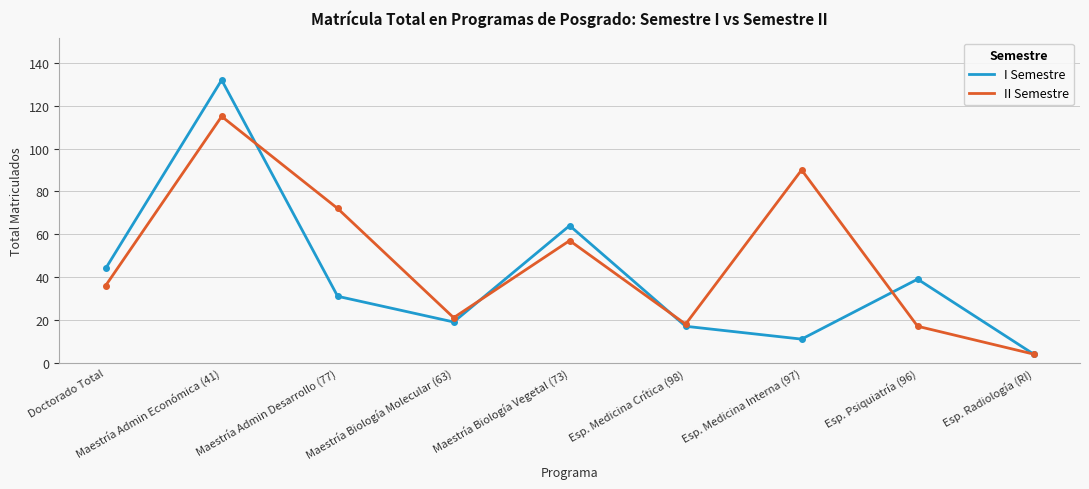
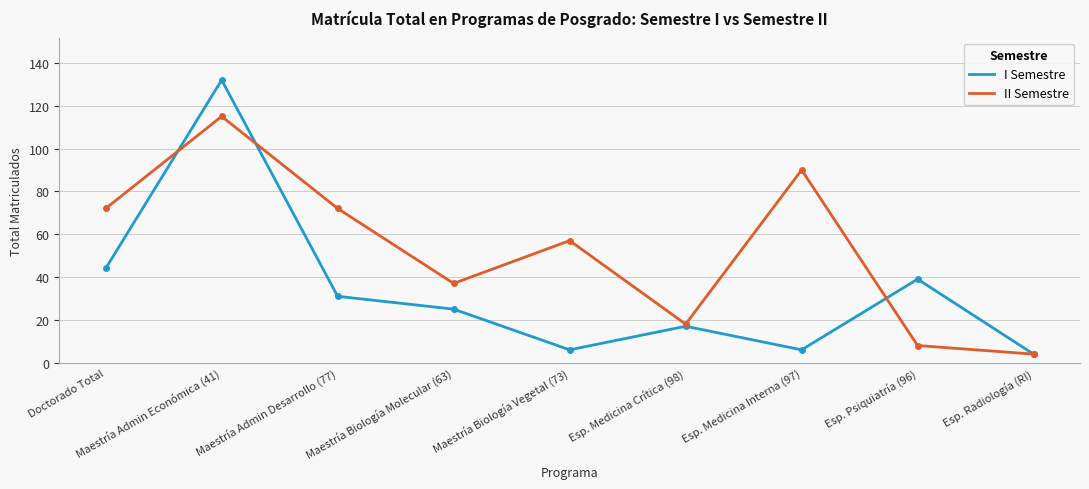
  {
    "I Semestre": {
      "Doctorado Total": 44,
      "Maestría Admin Económica (41)": 132,
      "Maestría Admin Desarrollo (77)": 31,
-     "Maestría Biología Molecular (63)": 19,
-     "Maestría Biología Vegetal (73)": 64,
-     "Esp. Medicina Interna (97)": 11,
+     "Maestría Biología Molecular (63)": 25,
+     "Maestría Biología Vegetal (73)": 6,
+     "Esp. Medicina Interna (97)": 6,
      "Esp. Psiquiatría (96)": 39
    },
    "II Semestre": {
-     "Doctorado Total": 36,
+     "Doctorado Total": 72,
      "Maestría Admin Económica (41)": 115,
      "Maestría Admin Desarrollo (77)": 72,
-     "Maestría Biología Molecular (63)": 21,
+     "Maestría Biología Molecular (63)": 37,
      "Maestría Biología Vegetal (73)": 57,
      "Esp. Medicina Interna (97)": 90,
-     "Esp. Psiquiatría (96)": 17
+     "Esp. Psiquiatría (96)": 8
    }
  }
